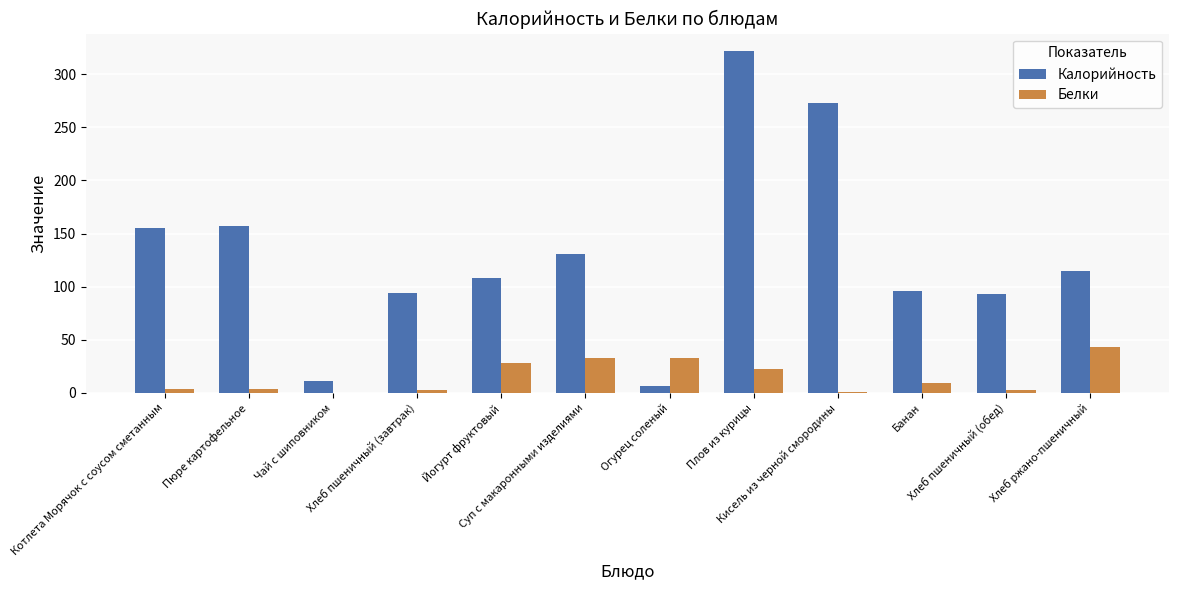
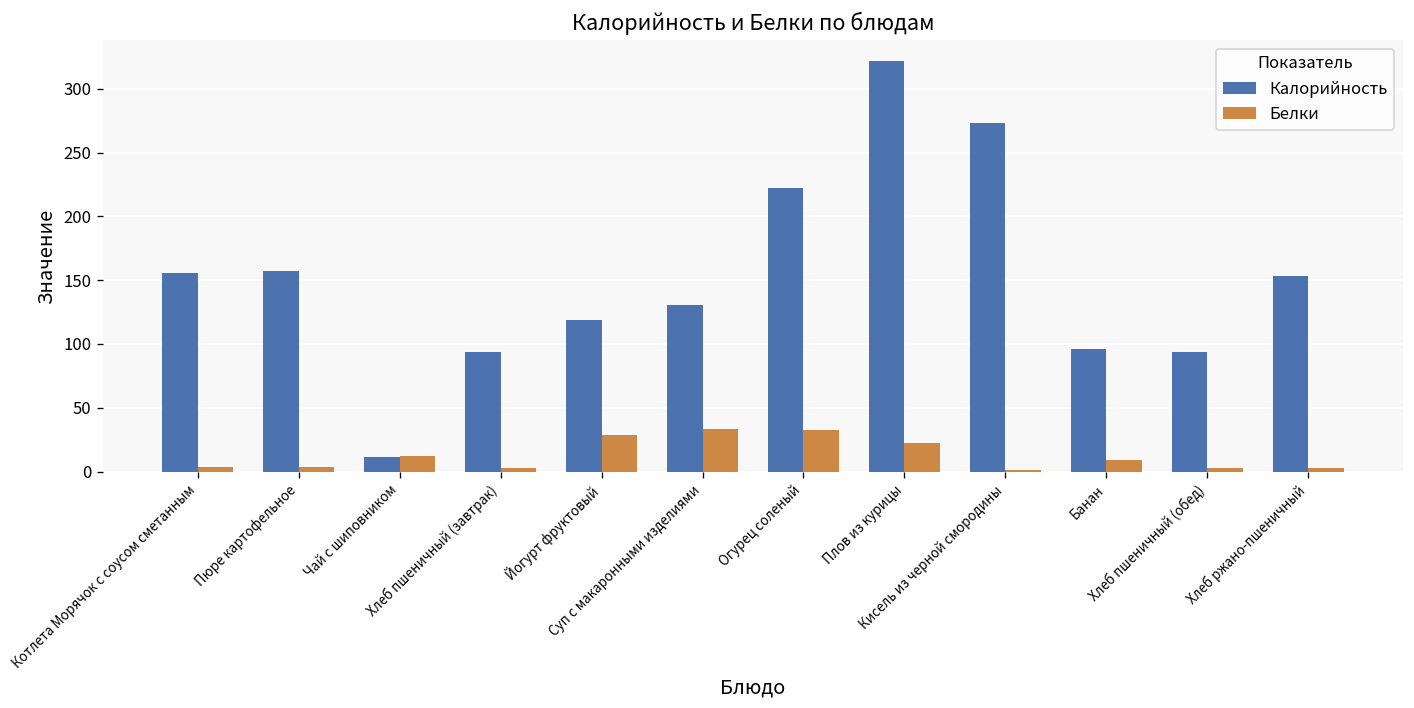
  {
    "Калорийность": {
      "Котлета Морячок с соусом сметанным": 155,
      "Пюре картофельное": 157,
      "Чай с шиповником": 11,
      "Хлеб пшеничный (завтрак)": 94,
-     "Йогурт фруктовый": 108,
+     "Йогурт фруктовый": 119,
      "Суп с макаронными изделиями": 131,
-     "Огурец соленый": 7,
+     "Огурец соленый": 223,
      "Плов из курицы": 322,
      "Кисель из черной смородины": 273,
      "Банан": 96,
      "Хлеб пшеничный (обед)": 94,
-     "Хлеб ржано-пшеничный": 115
+     "Хлеб ржано-пшеничный": 154
    },
    "Белки": {
      "Котлета Морячок с соусом сметанным": 4,
      "Пюре картофельное": 3,
-     "Чай с шиповником": 0,
+     "Чай с шиповником": 12,
      "Хлеб пшеничный (завтрак)": 3,
      "Йогурт фруктовый": 28,
      "Суп с макаронными изделиями": 33,
      "Огурец соленый": 33,
      "Плов из курицы": 22,
      "Банан": 9,
      "Хлеб пшеничный (обед)": 3,
-     "Хлеб ржано-пшеничный": 43
+     "Хлеб ржано-пшеничный": 3
    }
  }
